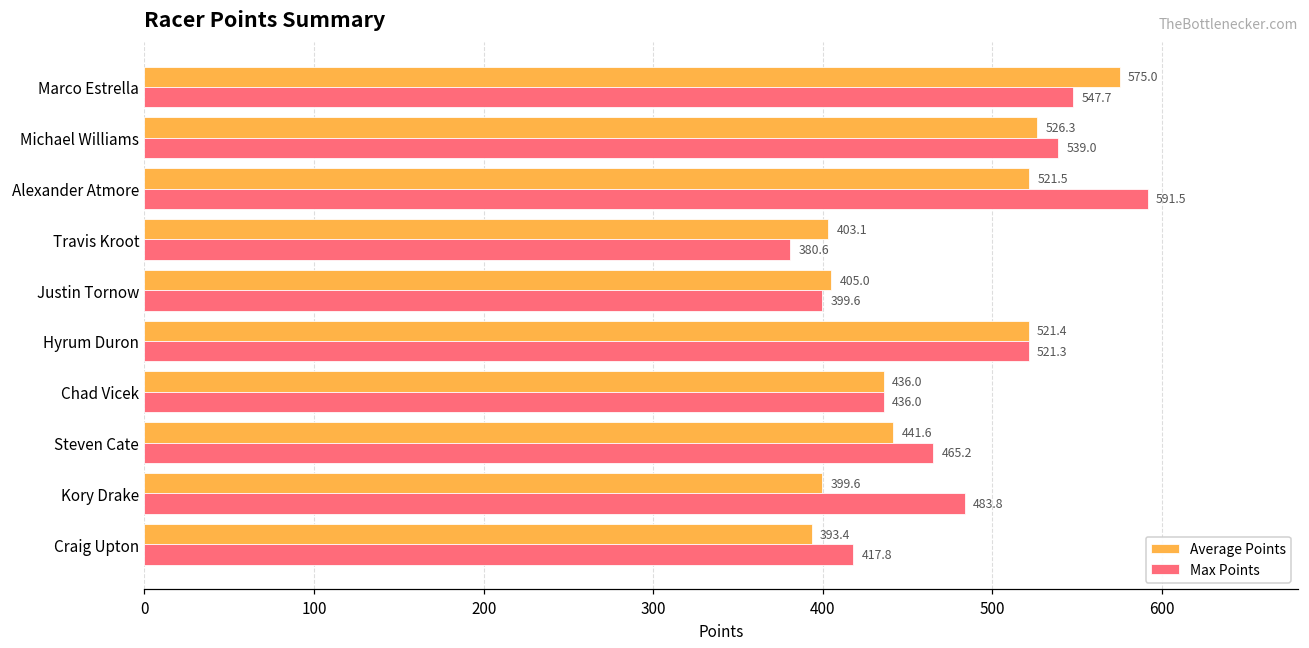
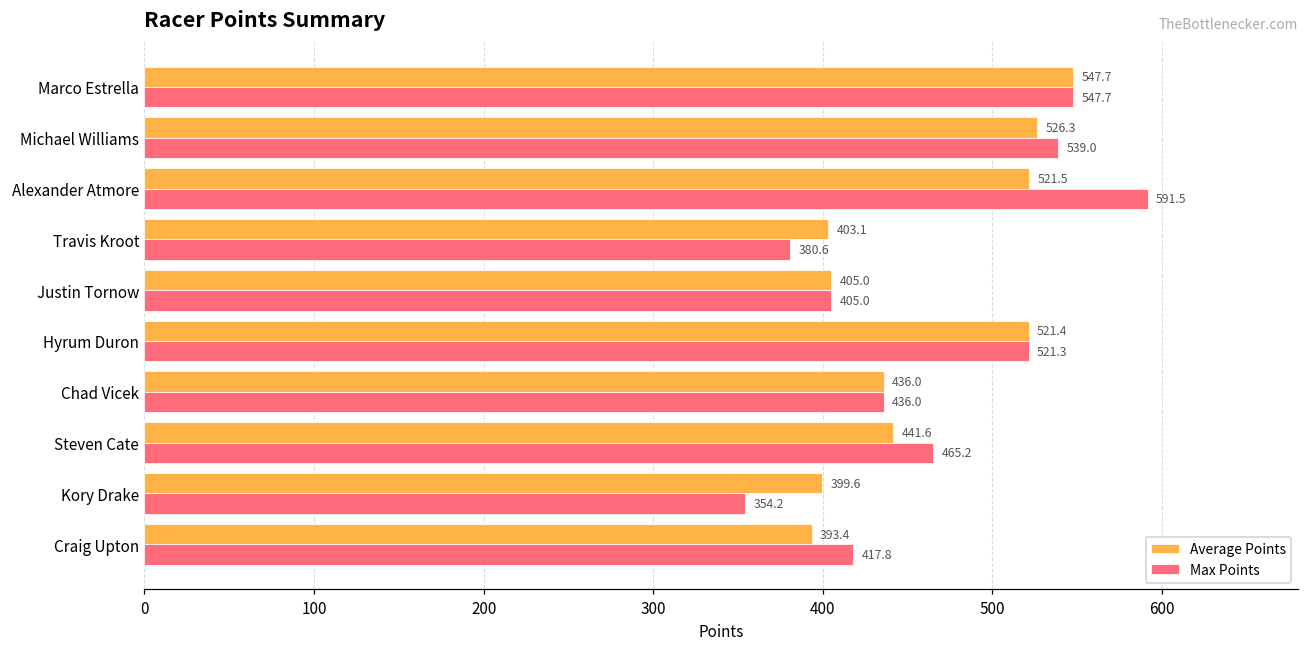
  {
    "Average Points": {
-     "Marco Estrella": 575.0,
+     "Marco Estrella": 547.7,
      "Michael Williams": 526.3,
      "Alexander Atmore": 521.5,
      "Travis Kroot": 403.1,
      "Justin Tornow": 405.0,
      "Hyrum Duron": 521.4,
      "Chad Vicek": 436.0,
      "Steven Cate": 441.6,
      "Kory Drake": 399.6,
      "Craig Upton": 393.4
    },
    "Max Points": {
      "Marco Estrella": 547.7,
      "Michael Williams": 539.0,
      "Alexander Atmore": 591.5,
      "Travis Kroot": 380.6,
-     "Justin Tornow": 399.6,
+     "Justin Tornow": 405.0,
      "Hyrum Duron": 521.3,
      "Chad Vicek": 436.0,
      "Steven Cate": 465.2,
-     "Kory Drake": 483.8,
+     "Kory Drake": 354.2,
      "Craig Upton": 417.8
    }
  }
